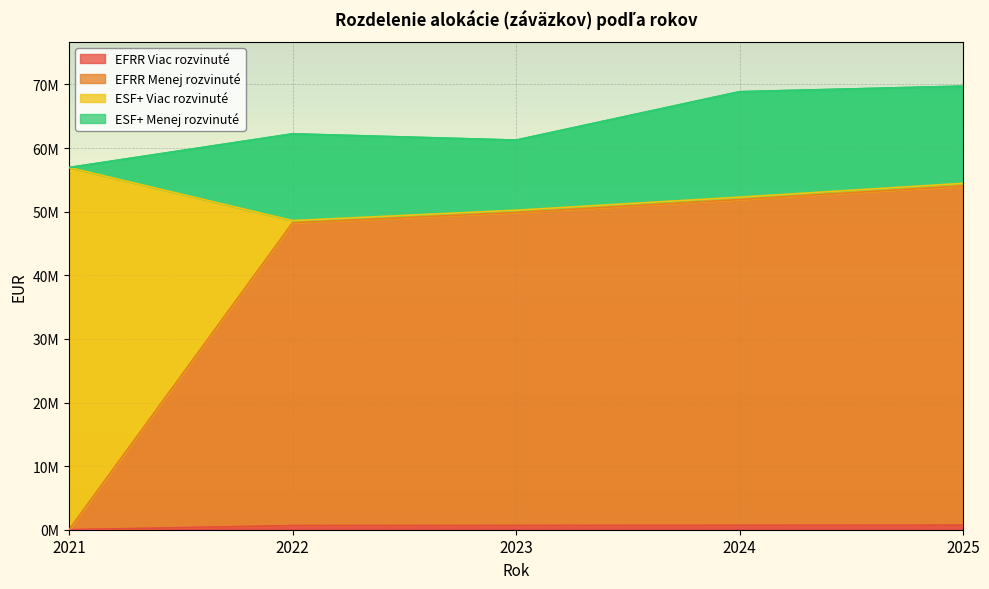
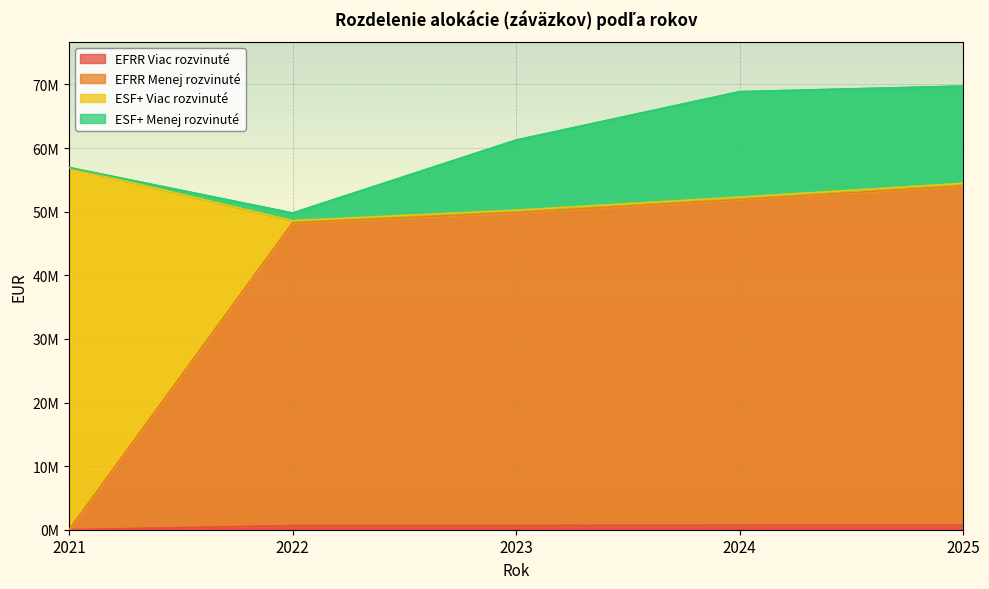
  {
    "ESF+ Viac rozvinuté": {
      "2025": 0
    },
    "ESF+ Menej rozvinuté": {
-     "2022": 14000000,
+     "2022": 1000000,
      "2023": 11000000,
      "2024": 17000000,
      "2025": 15000000
    }
  }
